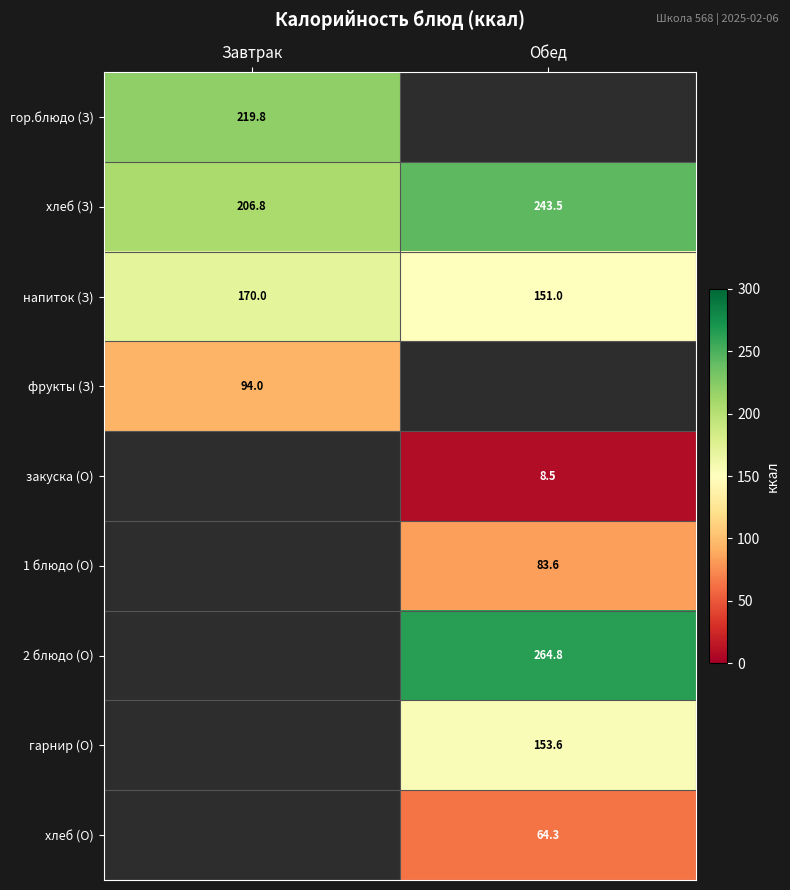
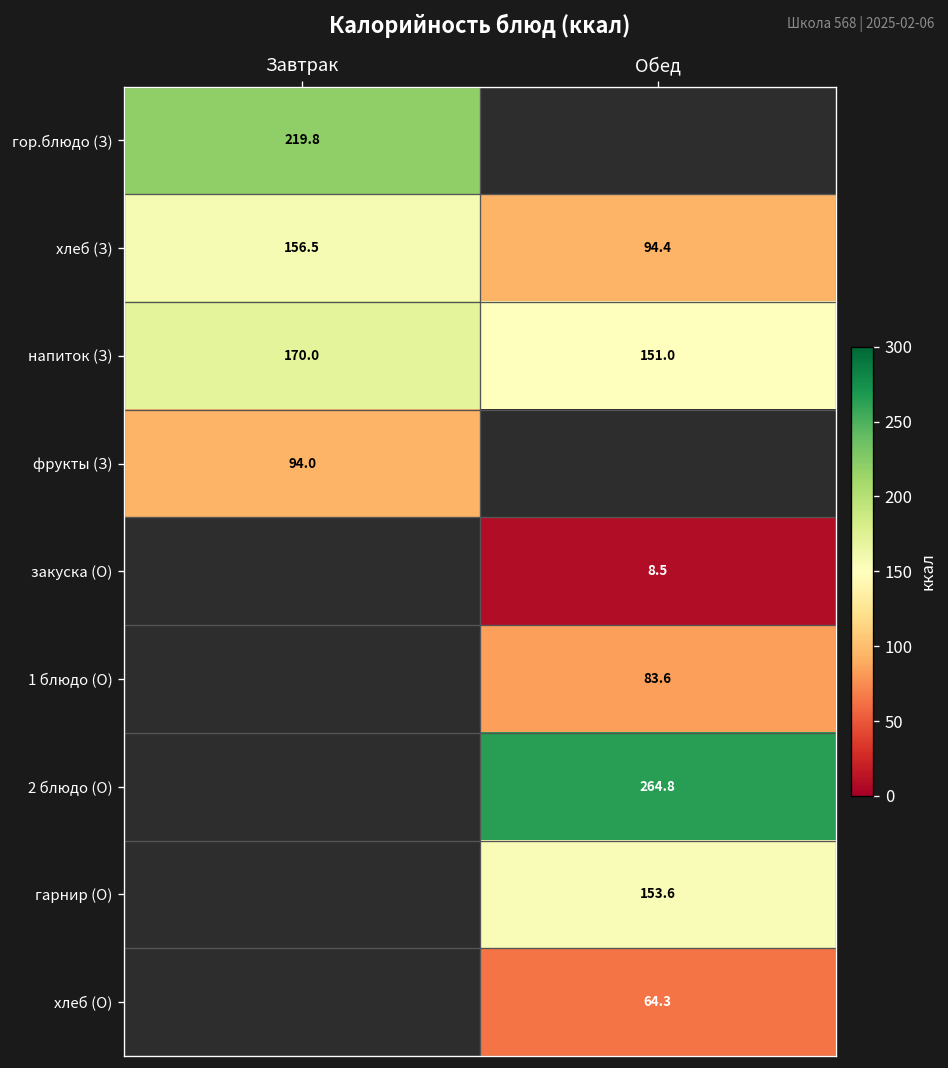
  {
    "гор.блюдо (З)": {
      "Завтрак": 219.8
    },
    "хлеб (З)": {
-     "Завтрак": 206.8,
-     "Обед": 243.5
+     "Завтрак": 156.5,
+     "Обед": 94.4
    },
    "напиток (З)": {
      "Завтрак": 170.0,
      "Обед": 151.0
    },
    "фрукты (З)": {
      "Завтрак": 94.0
    },
    "закуска (О)": {
      "Обед": 8.5
    },
    "1 блюдо (О)": {
      "Обед": 83.6
    },
    "2 блюдо (О)": {
      "Обед": 264.8
    },
    "гарнир (О)": {
      "Обед": 153.6
    },
    "хлеб (О)": {
      "Обед": 64.3
    }
  }
